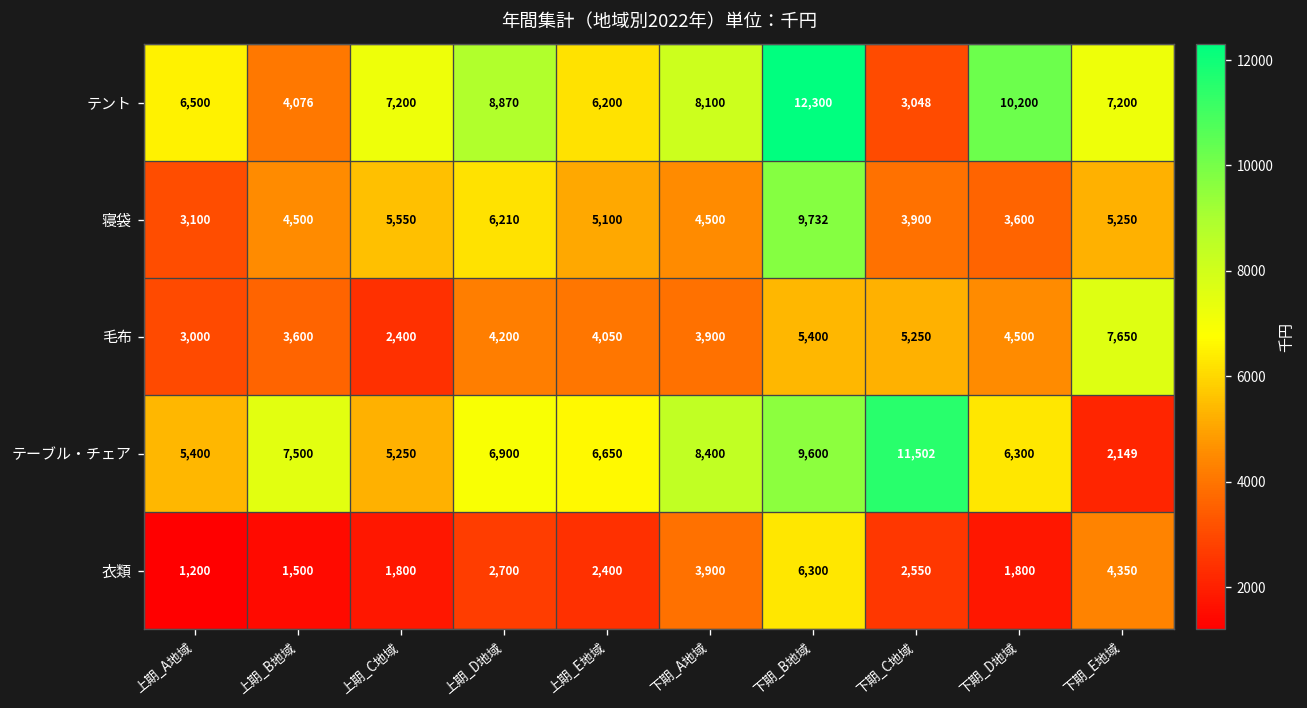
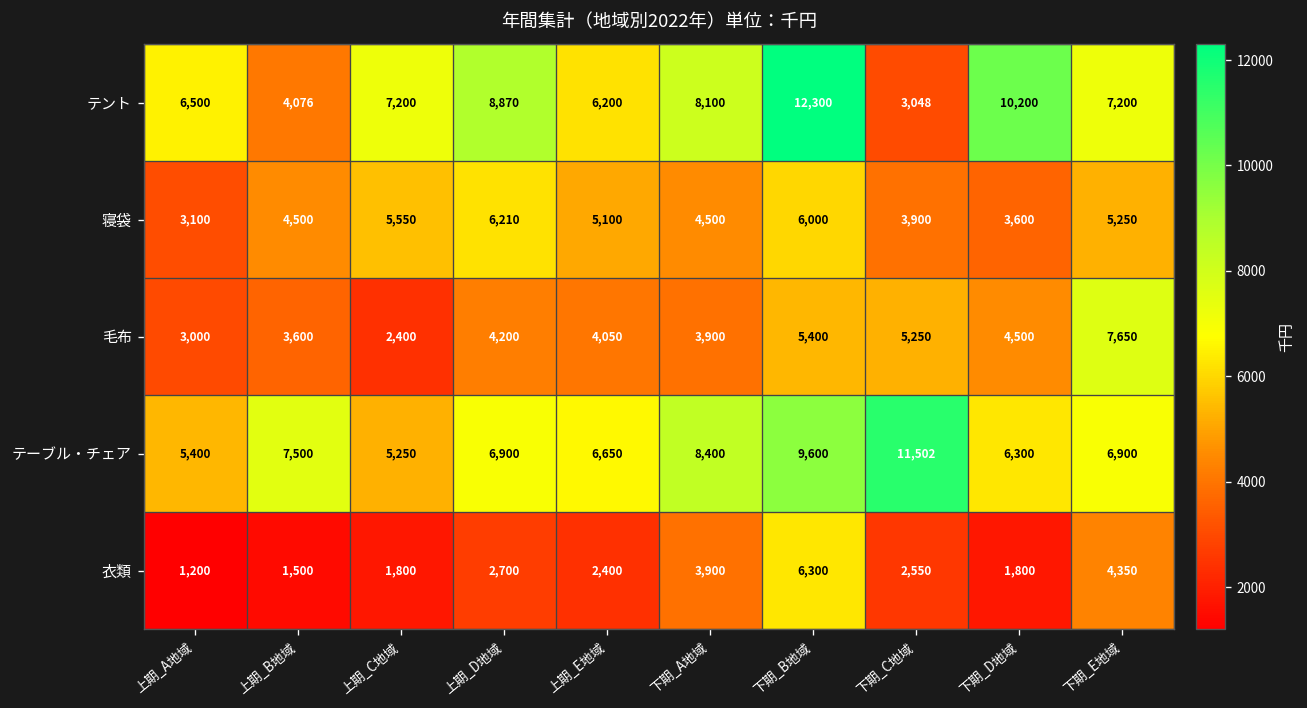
  {
    "テント": {
      "上期_A地域": "6,500",
      "上期_B地域": "4,076",
      "上期_C地域": "7,200",
      "上期_D地域": "8,870",
      "上期_E地域": "6,200",
      "下期_A地域": "8,100",
      "下期_B地域": "12,300",
      "下期_C地域": "3,048",
      "下期_D地域": "10,200",
      "下期_E地域": "7,200"
    },
    "寝袋": {
      "上期_A地域": "3,100",
      "上期_B地域": "4,500",
      "上期_C地域": "5,550",
      "上期_D地域": "6,210",
      "上期_E地域": "5,100",
      "下期_A地域": "4,500",
-     "下期_B地域": "9,732",
+     "下期_B地域": "6,000",
      "下期_C地域": "3,900",
      "下期_D地域": "3,600",
      "下期_E地域": "5,250"
    },
    "毛布": {
      "上期_A地域": "3,000",
      "上期_B地域": "3,600",
      "上期_C地域": "2,400",
      "上期_D地域": "4,200",
      "上期_E地域": "4,050",
      "下期_A地域": "3,900",
      "下期_B地域": "5,400",
      "下期_C地域": "5,250",
      "下期_D地域": "4,500",
      "下期_E地域": "7,650"
    },
    "テーブル・チェア": {
      "上期_A地域": "5,400",
      "上期_B地域": "7,500",
      "上期_C地域": "5,250",
      "上期_D地域": "6,900",
      "上期_E地域": "6,650",
      "下期_A地域": "8,400",
      "下期_B地域": "9,600",
      "下期_C地域": "11,502",
      "下期_D地域": "6,300",
-     "下期_E地域": "2,149"
+     "下期_E地域": "6,900"
    },
    "衣類": {
      "上期_A地域": "1,200",
      "上期_B地域": "1,500",
      "上期_C地域": "1,800",
      "上期_D地域": "2,700",
      "上期_E地域": "2,400",
      "下期_A地域": "3,900",
      "下期_B地域": "6,300",
      "下期_C地域": "2,550",
      "下期_D地域": "1,800",
      "下期_E地域": "4,350"
    }
  }
